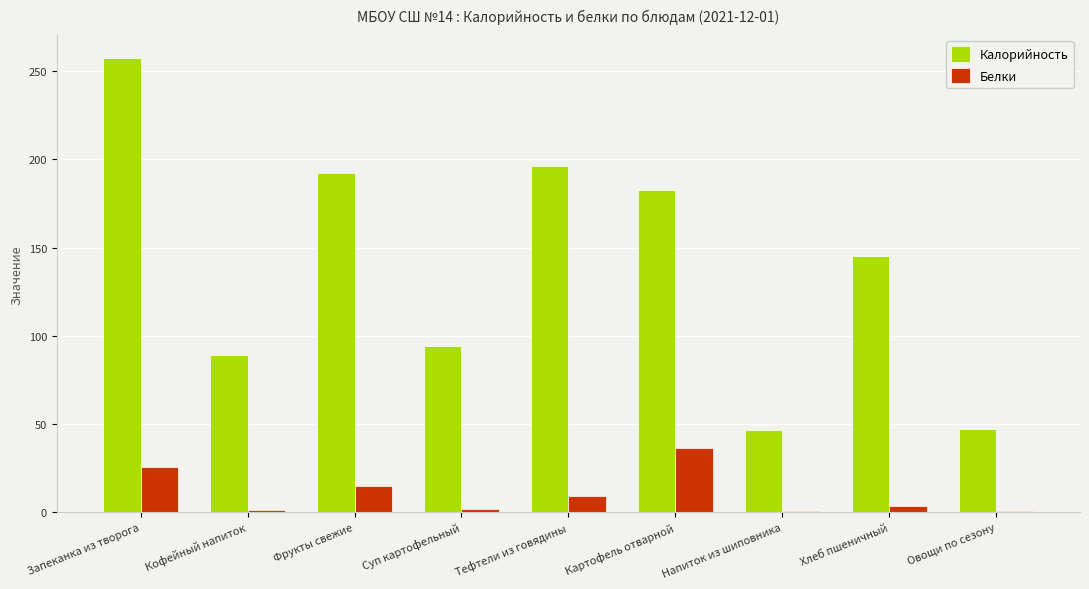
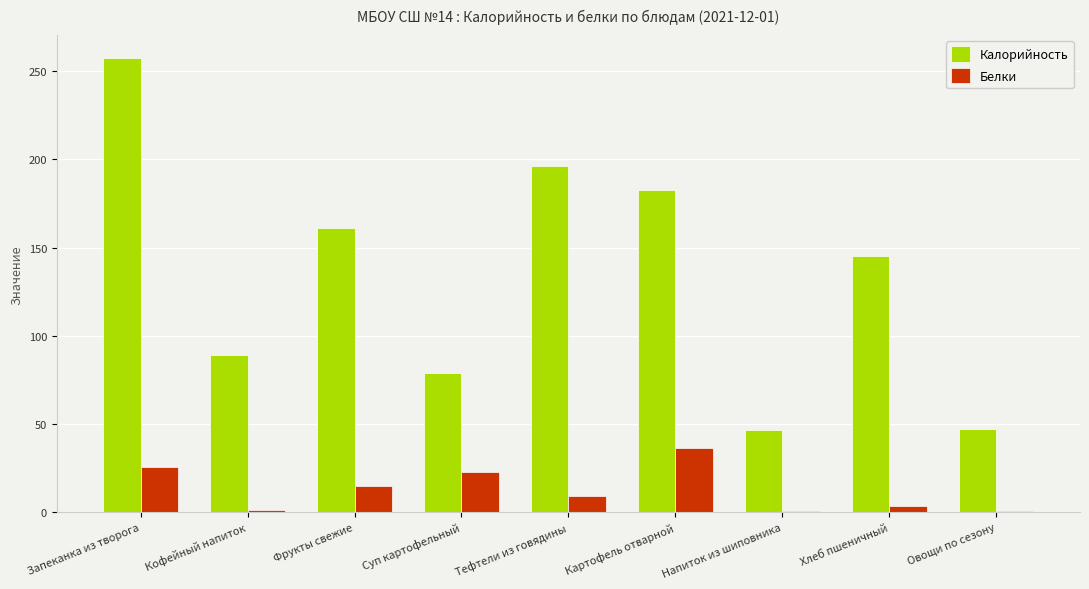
  {
    "Калорийность": {
      "Запеканка из творога": 257,
      "Кофейный напиток": 89,
-     "Фрукты свежие": 192,
-     "Суп картофельный": 94,
+     "Фрукты свежие": 161,
+     "Суп картофельный": 79,
      "Тефтели из говядины": 196,
      "Картофель отварной": 182,
      "Напиток из шиповника": 47,
      "Хлеб пшеничный": 145,
      "Овощи по сезону": 47
    },
    "Белки": {
      "Запеканка из творога": 26,
      "Фрукты свежие": 15,
-     "Суп картофельный": 2,
+     "Суп картофельный": 23,
      "Тефтели из говядины": 9,
      "Картофель отварной": 37,
      "Хлеб пшеничный": 3
    }
  }
